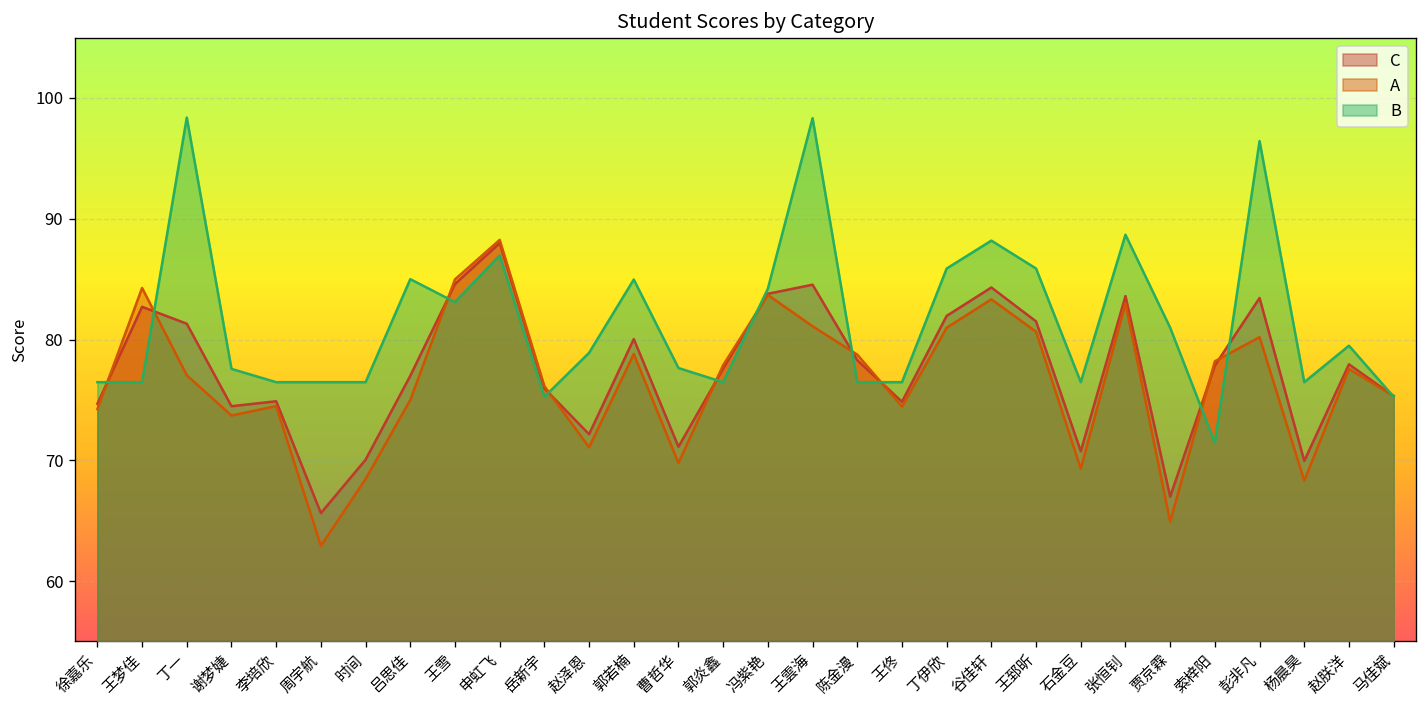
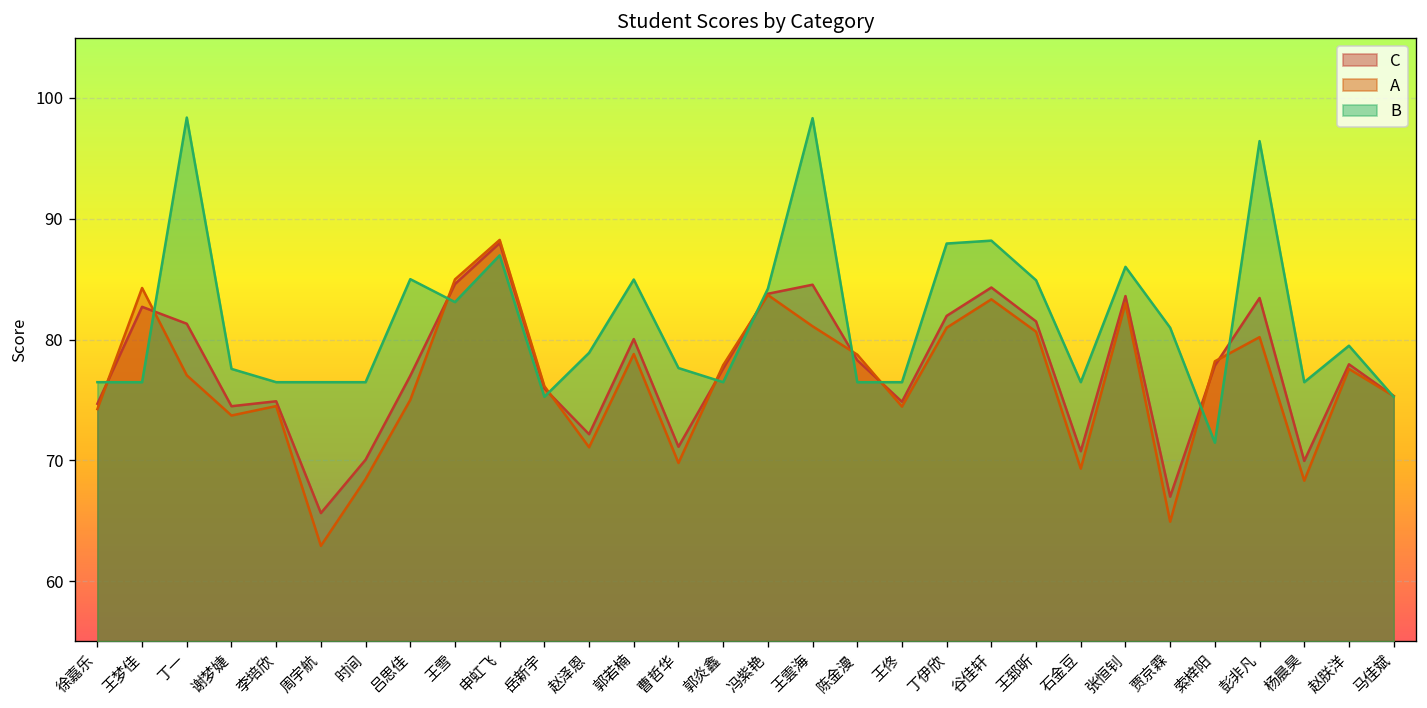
  {
    "B": {
      "徐嘉乐": 76.5,
      "王梦佳": 76.5,
      "丁一": 98.4,
      "谢梦婕": 77.6,
      "李培欣": 76.5,
      "周宇航": 76.5,
      "时间": 76.5,
      "吕思佳": 85.0,
      "王雪": 83.1,
      "申虹飞": 87.0,
      "岳新宇": 75.3,
      "赵泽恩": 78.9,
      "郭若楠": 85.0,
      "曹哲华": 77.6,
      "郭炎鑫": 76.5,
      "冯紫艳": 84.2,
      "王雲海": 98.3,
      "陈金漫": 76.5,
      "王佟": 76.5,
-     "丁伊欣": 85.9,
+     "丁伊欣": 88.0,
      "谷佳轩": 88.2,
-     "王郅昕": 85.9,
+     "王郅昕": 84.9,
      "石金豆": 76.5,
-     "张恒钊": 88.7,
+     "张恒钊": 86.0,
      "贾京霖": 81.0,
      "索梓阳": 71.5,
      "彭非凡": 96.4,
      "杨晨昊": 76.5,
      "赵朕洋": 79.5
    }
  }
